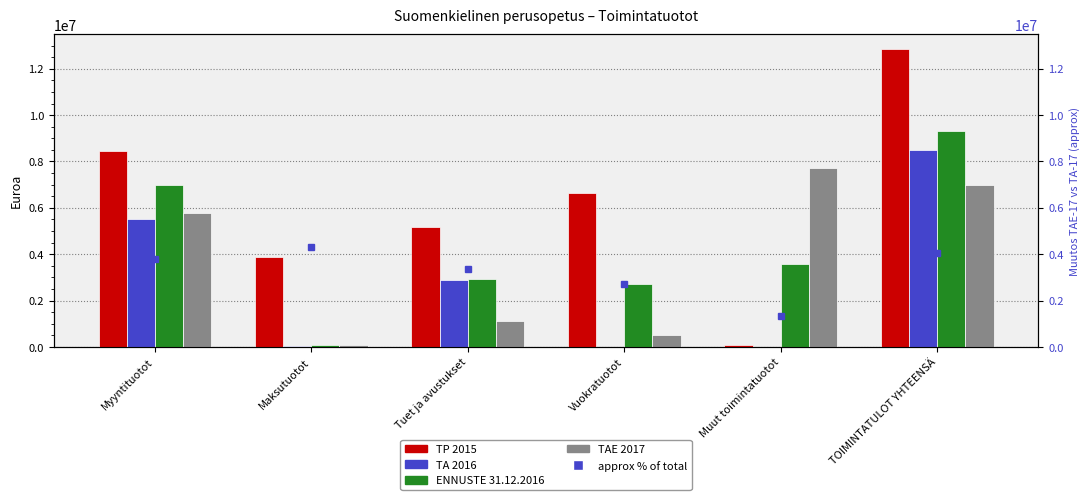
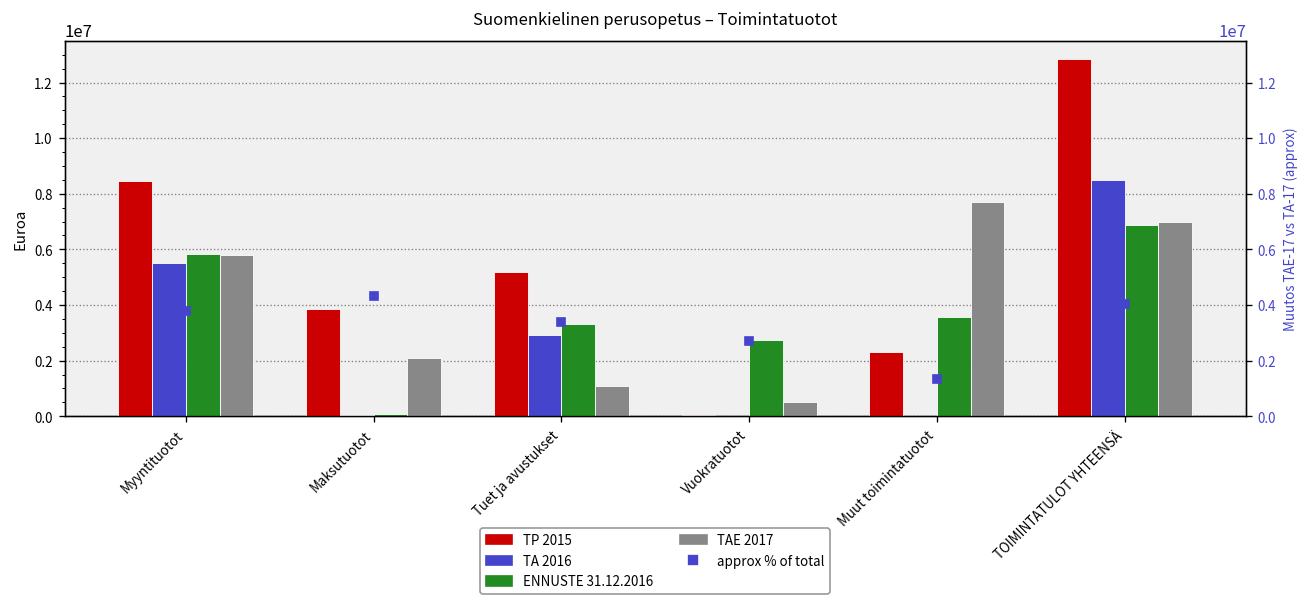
  {
    "TP 2015": {
      "Myyntituotot": 8400000,
      "Maksutuotot": 3900000,
      "Tuet ja avustukset": 5200000,
-     "Vuokratuotot": 6600000,
-     "Muut toimintatuotot": 100000,
+     "Vuokratuotot": 0,
+     "Muut toimintatuotot": 2300000,
      "TOIMINTATULOT YHTEENSÄ": 12800000
    },
    "ENNUSTE 31.12.2016": {
-     "Myyntituotot": 7000000,
-     "Tuet ja avustukset": 2900000,
+     "Myyntituotot": 5900000,
+     "Tuet ja avustukset": 3300000,
      "Vuokratuotot": 2700000,
      "Muut toimintatuotot": 3600000,
-     "TOIMINTATULOT YHTEENSÄ": 9300000
+     "TOIMINTATULOT YHTEENSÄ": 6900000
    },
    "TAE 2017": {
      "Myyntituotot": 5800000,
-     "Maksutuotot": 100000,
+     "Maksutuotot": 2100000,
      "Tuet ja avustukset": 1100000,
      "Vuokratuotot": 500000,
      "Muut toimintatuotot": 7700000,
      "TOIMINTATULOT YHTEENSÄ": 7000000
    }
  }
